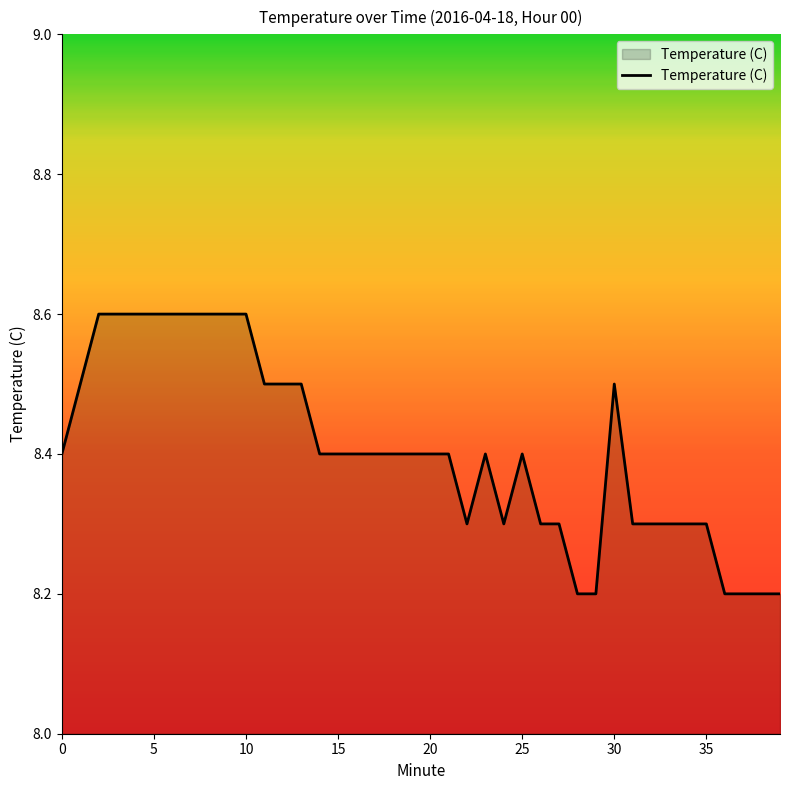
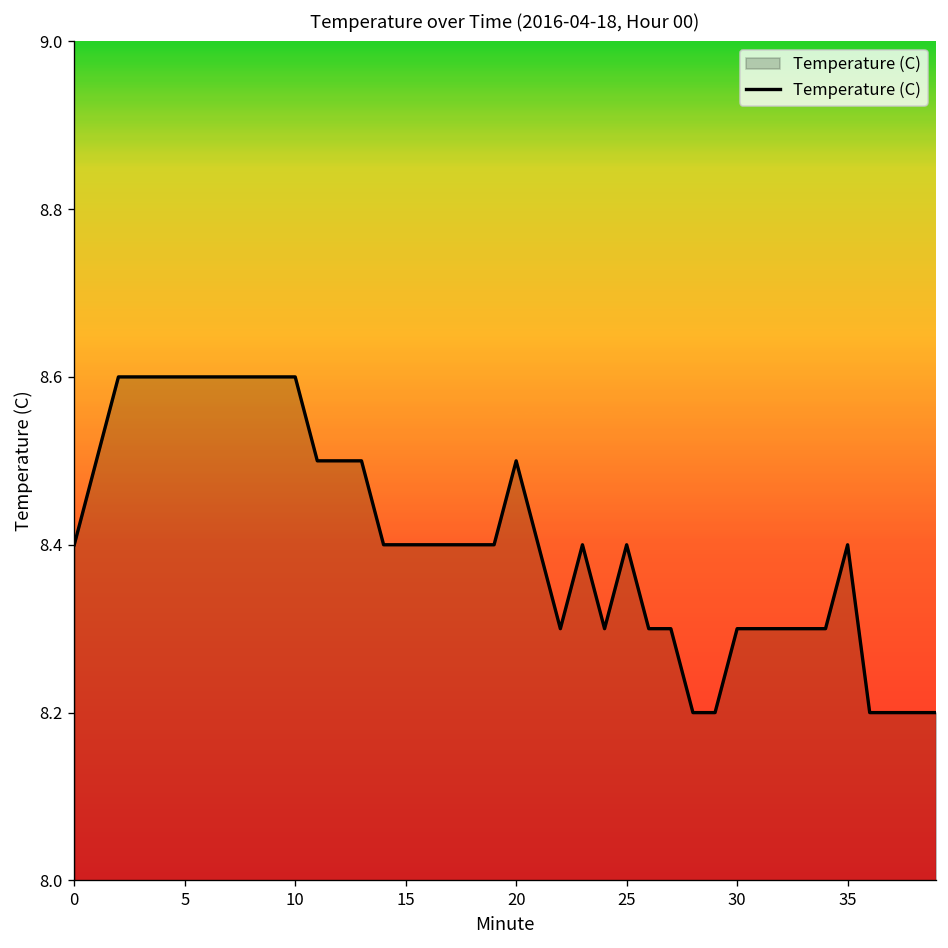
  {
    "0": 8.4,
    "5": 8.6,
    "10": 8.6,
    "15": 8.4,
-   "20": 8.4,
+   "20": 8.5,
    "25": 8.4,
-   "30": 8.5,
-   "35": 8.3
+   "30": 8.3,
+   "35": 8.4
  }
